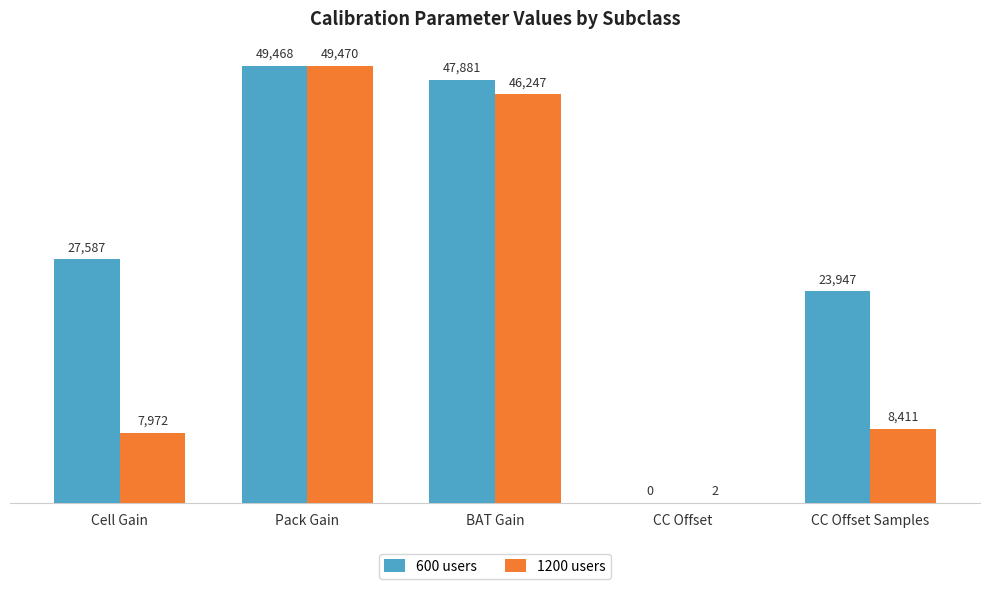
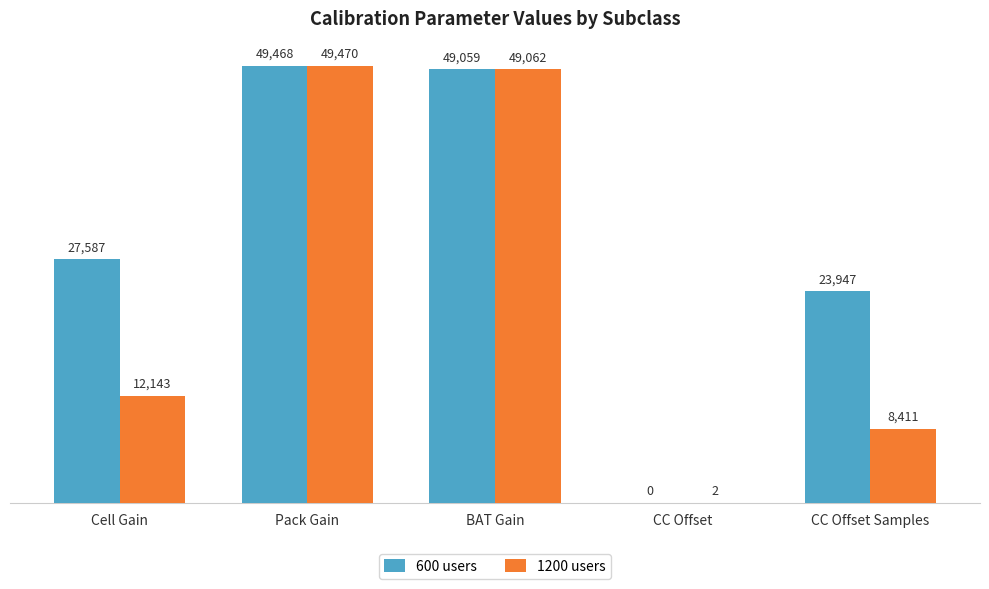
  {
    "600 users": {
      "Cell Gain": "27,587",
      "Pack Gain": "49,468",
-     "BAT Gain": "47,881",
+     "BAT Gain": "49,059",
      "CC Offset": "0",
      "CC Offset Samples": "23,947"
    },
    "1200 users": {
-     "Cell Gain": "7,972",
+     "Cell Gain": "12,143",
      "Pack Gain": "49,470",
-     "BAT Gain": "46,247",
+     "BAT Gain": "49,062",
      "CC Offset": "2",
      "CC Offset Samples": "8,411"
    }
  }
